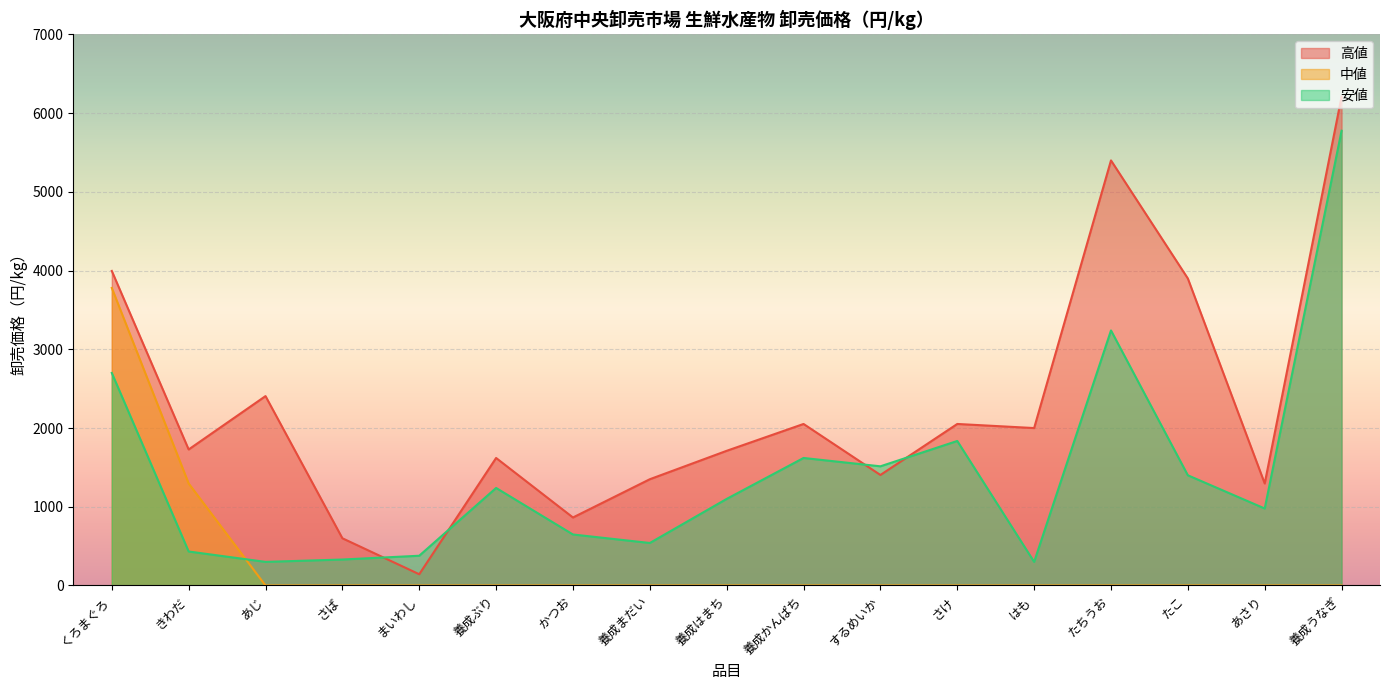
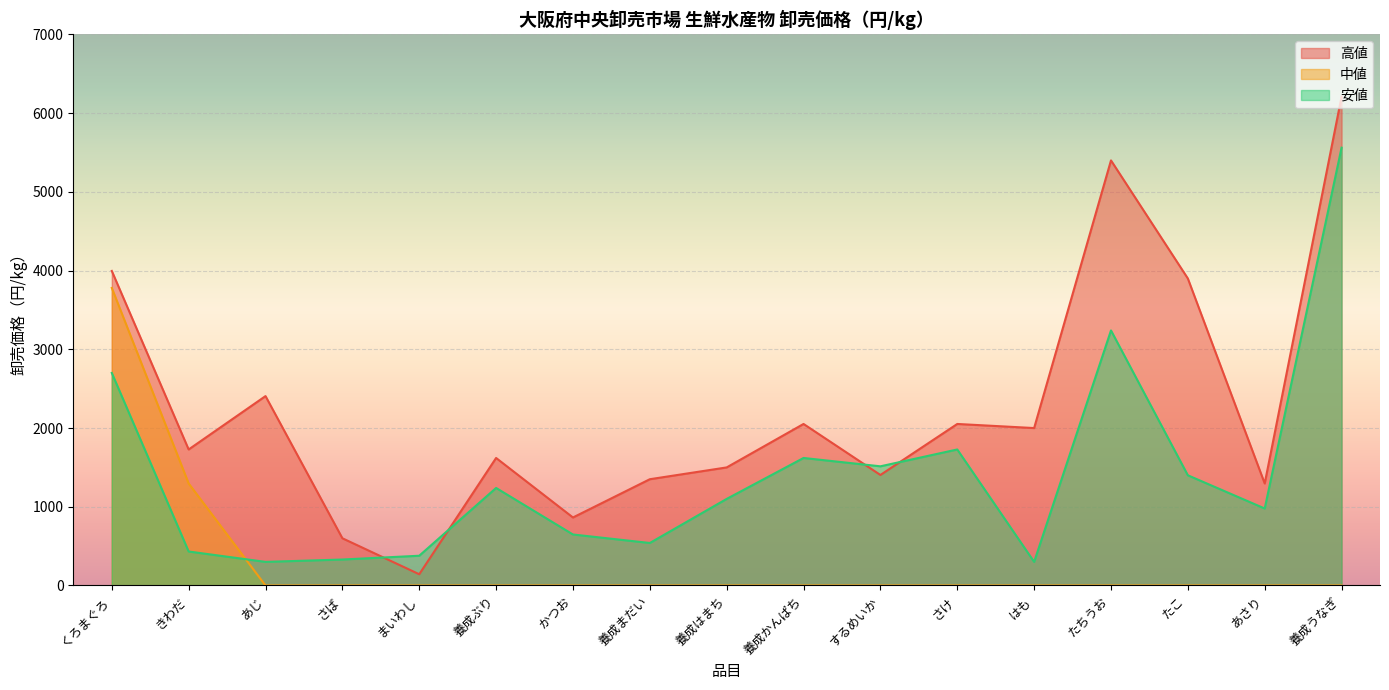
  {
    "高値": {
      "くろまぐろ": 4000,
      "きわだ": 1700,
      "あじ": 2400,
      "さば": 600,
      "まいわし": 100,
      "養成ぶり": 1600,
      "かつお": 900,
      "養成まだい": 1400,
-     "養成はまち": 1700,
+     "養成はまち": 1500,
      "養成かんぱち": 2100,
      "するめいか": 1400,
      "さけ": 2100,
      "はも": 2000,
      "たちうお": 5400,
      "たこ": 3900,
      "あさり": 1300
    },
    "中値": {
      "くろまぐろ": 3800,
      "きわだ": 1300,
      "あじ": 0,
      "さば": 0,
      "まいわし": 0,
      "養成ぶり": 0,
      "かつお": 0,
      "養成まだい": 0,
      "養成はまち": 0,
      "養成かんぱち": 0,
      "するめいか": 0,
      "さけ": 0,
      "はも": 0,
      "たちうお": 0,
      "たこ": 0,
      "あさり": 0,
      "養成うなぎ": 0
    },
    "安値": {
      "くろまぐろ": 2700,
      "きわだ": 400,
      "あじ": 300,
      "さば": 300,
      "まいわし": 400,
      "養成ぶり": 1200,
      "かつお": 600,
      "養成まだい": 500,
      "養成はまち": 1100,
      "養成かんぱち": 1600,
      "するめいか": 1500,
-     "さけ": 1800,
+     "さけ": 1700,
      "はも": 300,
      "たちうお": 3200,
      "たこ": 1400,
      "あさり": 1000,
-     "養成うなぎ": 5800
+     "養成うなぎ": 5600
    }
  }
